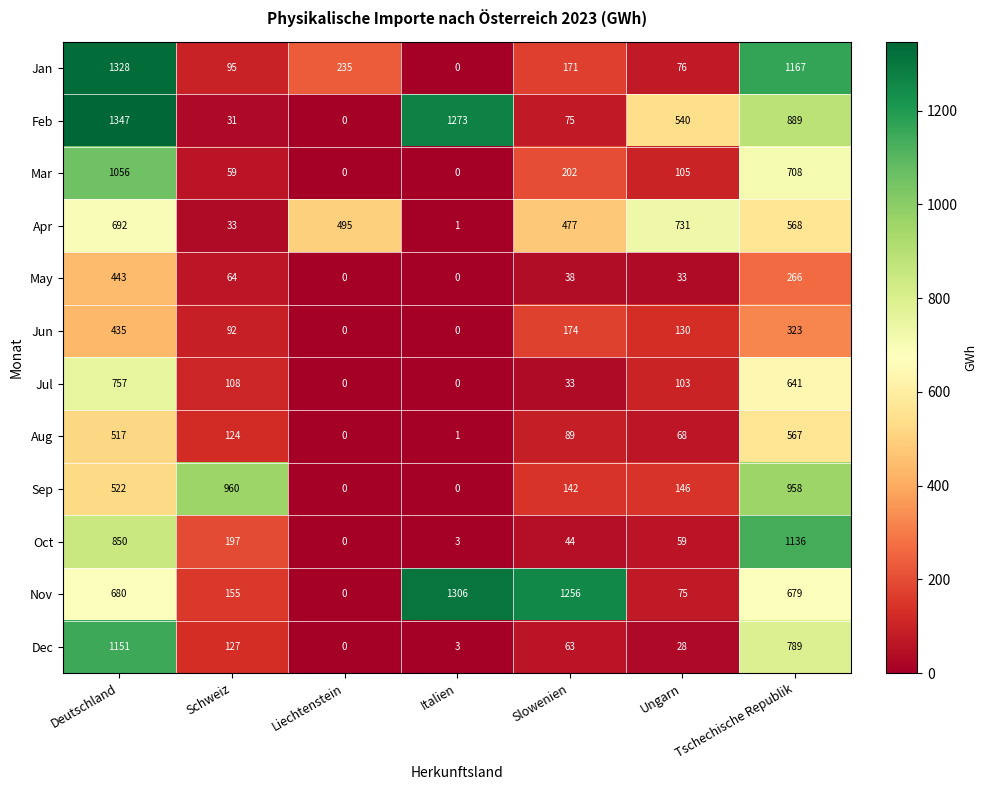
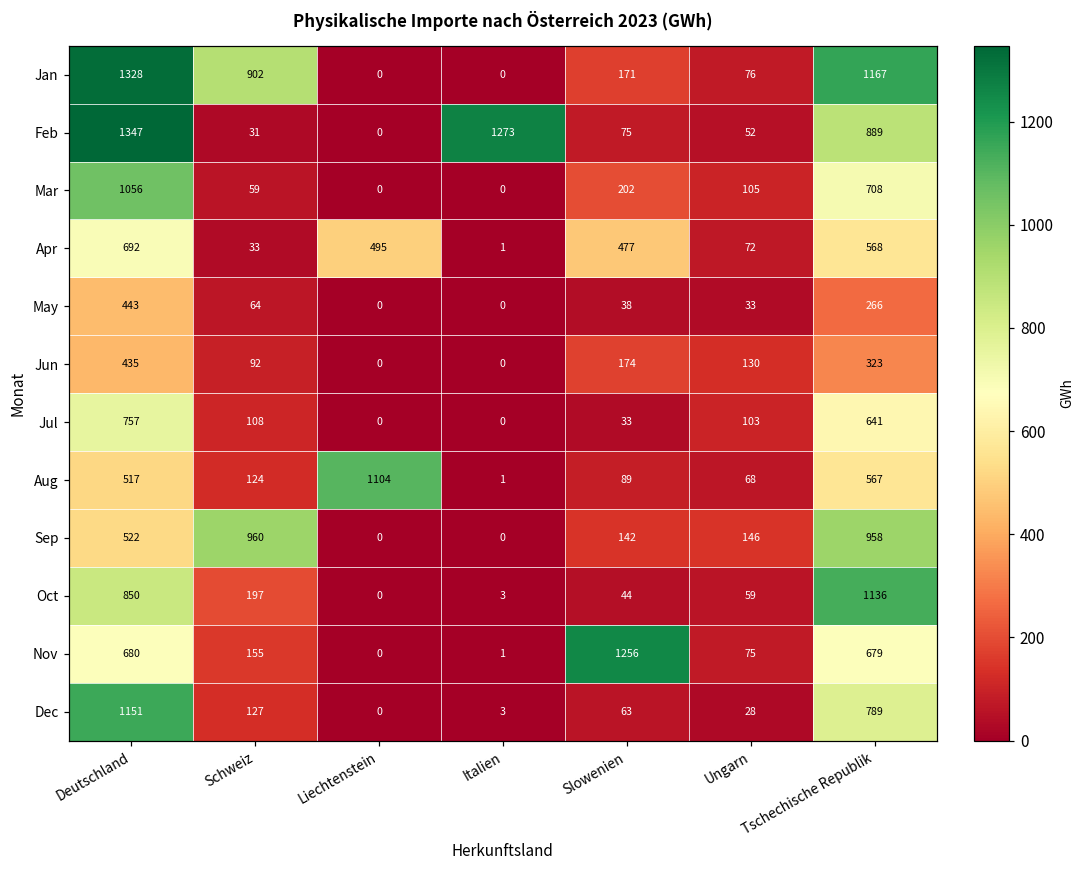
  {
    "Jan": {
      "Deutschland": 1328,
-     "Schweiz": 95,
-     "Liechtenstein": 235,
+     "Schweiz": 902,
+     "Liechtenstein": 0,
      "Italien": 0,
      "Slowenien": 171,
      "Ungarn": 76,
      "Tschechische Republik": 1167
    },
    "Feb": {
      "Deutschland": 1347,
      "Schweiz": 31,
      "Liechtenstein": 0,
      "Italien": 1273,
      "Slowenien": 75,
-     "Ungarn": 540,
+     "Ungarn": 52,
      "Tschechische Republik": 889
    },
    "Mar": {
      "Deutschland": 1056,
      "Schweiz": 59,
      "Liechtenstein": 0,
      "Italien": 0,
      "Slowenien": 202,
      "Ungarn": 105,
      "Tschechische Republik": 708
    },
    "Apr": {
      "Deutschland": 692,
      "Schweiz": 33,
      "Liechtenstein": 495,
      "Italien": 1,
      "Slowenien": 477,
-     "Ungarn": 731,
+     "Ungarn": 72,
      "Tschechische Republik": 568
    },
    "May": {
      "Deutschland": 443,
      "Schweiz": 64,
      "Liechtenstein": 0,
      "Italien": 0,
      "Slowenien": 38,
      "Ungarn": 33,
      "Tschechische Republik": 266
    },
    "Jun": {
      "Deutschland": 435,
      "Schweiz": 92,
      "Liechtenstein": 0,
      "Italien": 0,
      "Slowenien": 174,
      "Ungarn": 130,
      "Tschechische Republik": 323
    },
    "Jul": {
      "Deutschland": 757,
      "Schweiz": 108,
      "Liechtenstein": 0,
      "Italien": 0,
      "Slowenien": 33,
      "Ungarn": 103,
      "Tschechische Republik": 641
    },
    "Aug": {
      "Deutschland": 517,
      "Schweiz": 124,
-     "Liechtenstein": 0,
+     "Liechtenstein": 1104,
      "Italien": 1,
      "Slowenien": 89,
      "Ungarn": 68,
      "Tschechische Republik": 567
    },
    "Sep": {
      "Deutschland": 522,
      "Schweiz": 960,
      "Liechtenstein": 0,
      "Italien": 0,
      "Slowenien": 142,
      "Ungarn": 146,
      "Tschechische Republik": 958
    },
    "Oct": {
      "Deutschland": 850,
      "Schweiz": 197,
      "Liechtenstein": 0,
      "Italien": 3,
      "Slowenien": 44,
      "Ungarn": 59,
      "Tschechische Republik": 1136
    },
    "Nov": {
      "Deutschland": 680,
      "Schweiz": 155,
      "Liechtenstein": 0,
-     "Italien": 1306,
+     "Italien": 1,
      "Slowenien": 1256,
      "Ungarn": 75,
      "Tschechische Republik": 679
    },
    "Dec": {
      "Deutschland": 1151,
      "Schweiz": 127,
      "Liechtenstein": 0,
      "Italien": 3,
      "Slowenien": 63,
      "Ungarn": 28,
      "Tschechische Republik": 789
    }
  }
